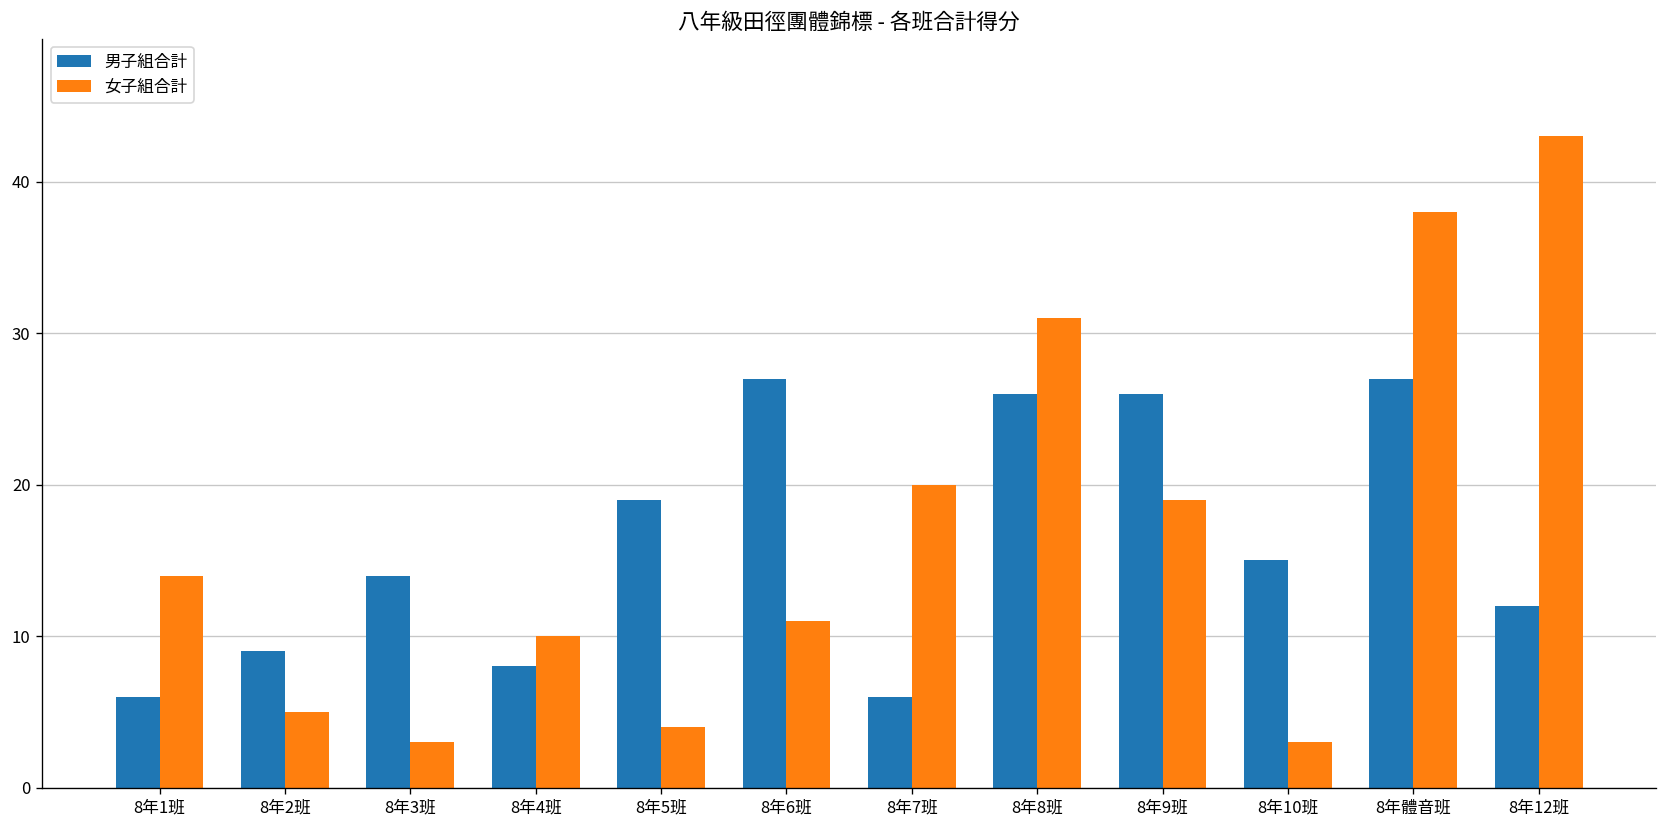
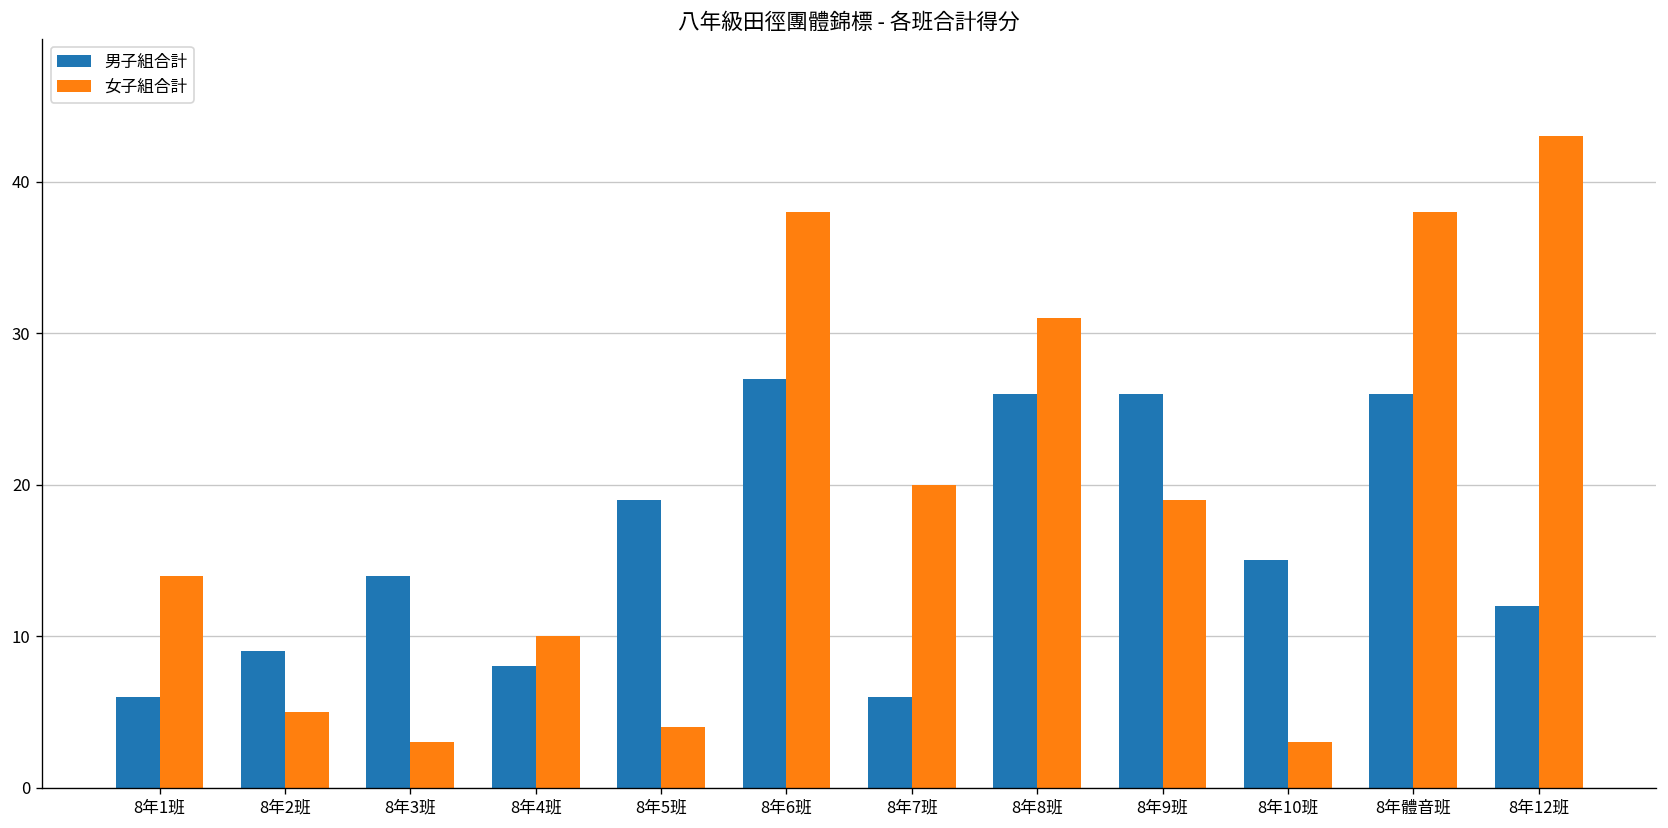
  {
    "男子組合計": {
      "8年1班": 6,
      "8年2班": 9,
      "8年3班": 14,
      "8年4班": 8,
      "8年5班": 19,
      "8年6班": 27,
      "8年7班": 6,
      "8年8班": 26,
      "8年9班": 26,
      "8年10班": 15,
-     "8年體音班": 27,
+     "8年體音班": 26,
      "8年12班": 12
    },
    "女子組合計": {
      "8年1班": 14,
      "8年2班": 5,
      "8年3班": 3,
      "8年4班": 10,
      "8年5班": 4,
-     "8年6班": 11,
+     "8年6班": 38,
      "8年7班": 20,
      "8年8班": 31,
      "8年9班": 19,
      "8年10班": 3,
      "8年體音班": 38,
      "8年12班": 43
    }
  }
